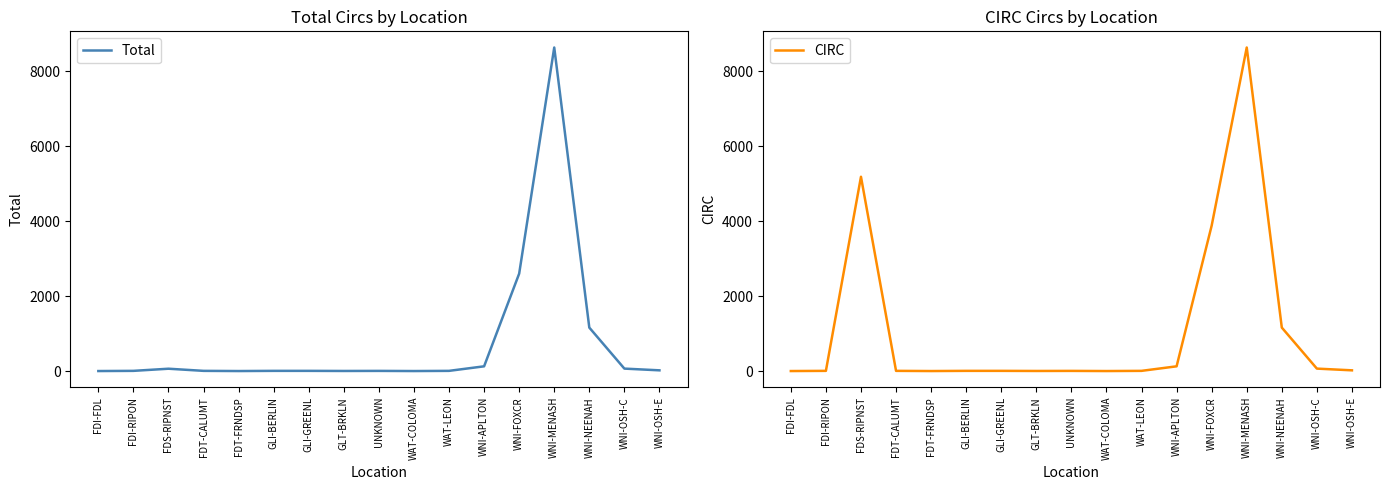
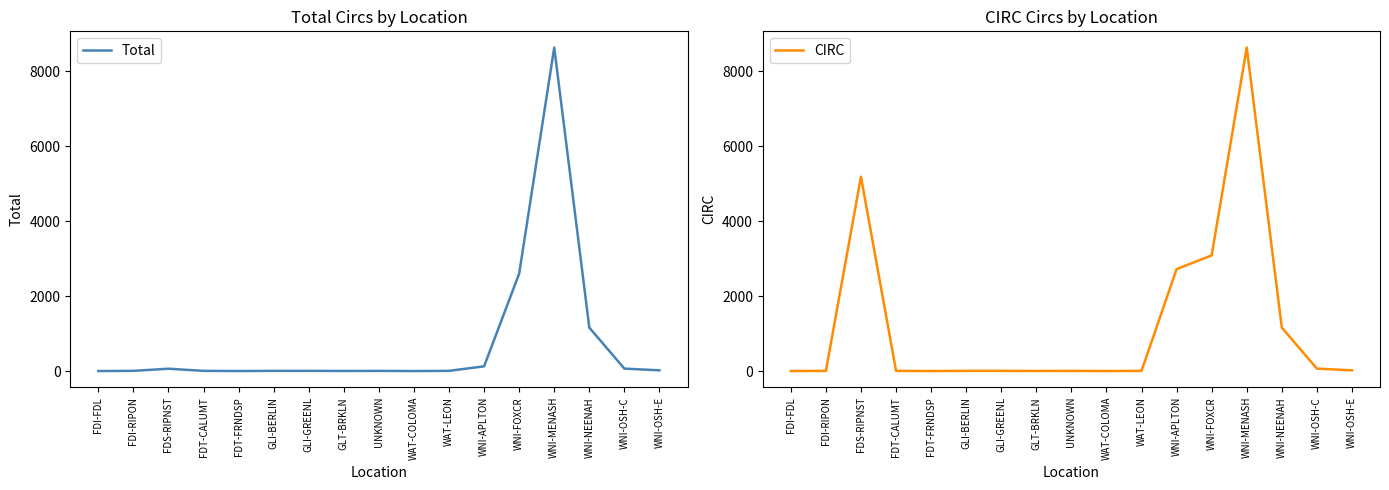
  {
    "Total Circs by Location": {
      "FDI-FDL": 0,
      "FDI-RIPON": 0,
      "FDS-RIPNST": 100,
      "FDT-CALUMT": 0,
      "FDT-FRNDSP": 0,
      "GLI-BERLIN": 0,
      "GLI-GREENL": 0,
      "GLT-BRKLN": 0,
      "UNKNOWN": 0,
      "WAT-COLOMA": 0,
      "WAT-LEON": 0,
      "WNI-APLTON": 100,
      "WNI-FOXCR": 2600,
      "WNI-MENASH": 8600,
      "WNI-NEENAH": 1200,
      "WNI-OSH-C": 100,
      "WNI-OSH-E": 0
    },
    "CIRC Circs by Location": {
      "FDI-FDL": 0,
      "FDI-RIPON": 0,
      "FDS-RIPNST": 5200,
      "FDT-CALUMT": 0,
      "FDT-FRNDSP": 0,
      "GLI-BERLIN": 0,
      "GLI-GREENL": 0,
      "GLT-BRKLN": 0,
      "UNKNOWN": 0,
      "WAT-COLOMA": 0,
      "WAT-LEON": 0,
-     "WNI-APLTON": 100,
-     "WNI-FOXCR": 3900,
+     "WNI-APLTON": 2700,
+     "WNI-FOXCR": 3100,
      "WNI-MENASH": 8600,
      "WNI-NEENAH": 1200,
      "WNI-OSH-C": 100,
      "WNI-OSH-E": 0
    }
  }
